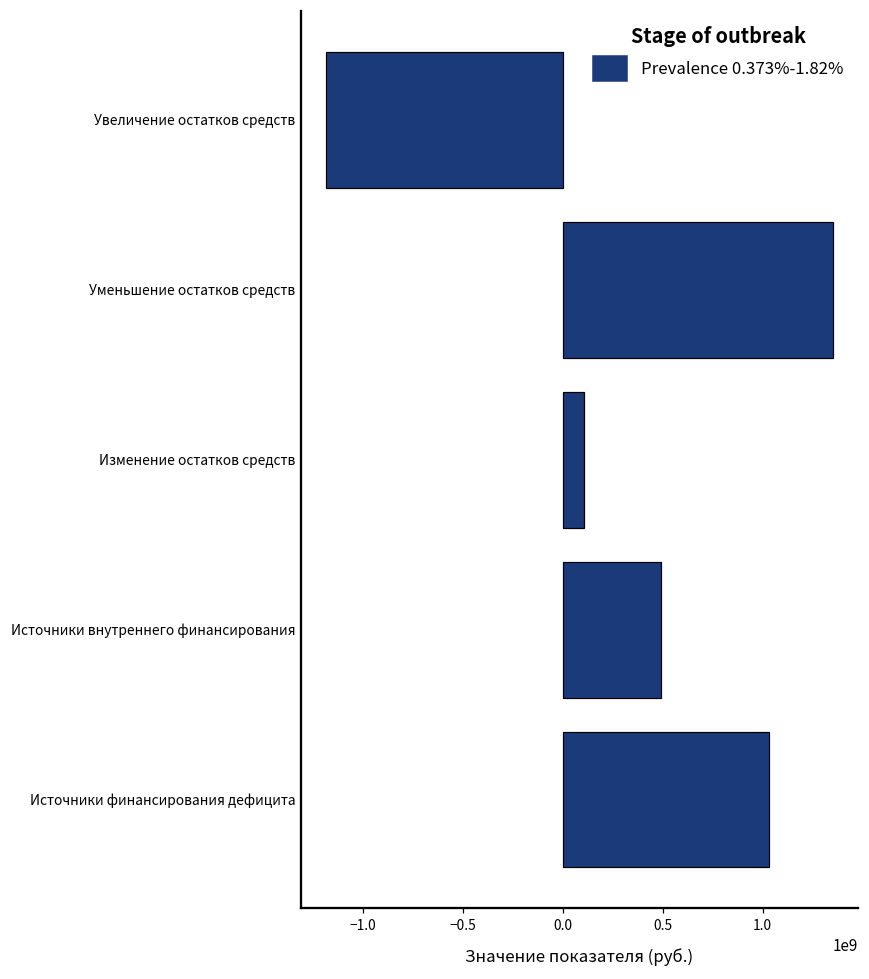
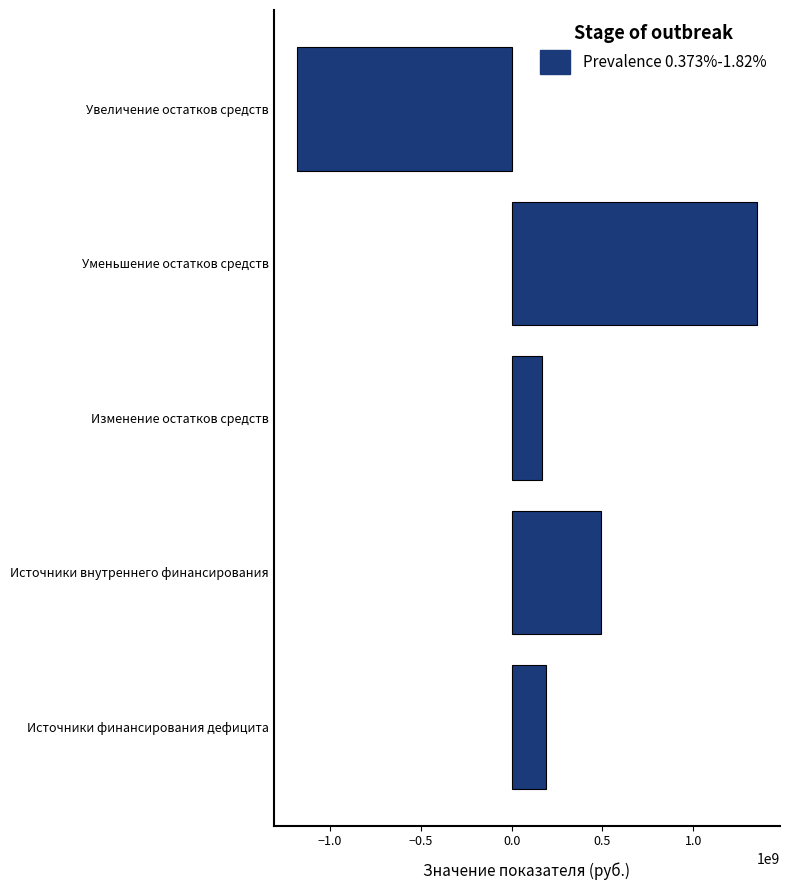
  {
    "Увеличение остатков средств": -1180000000,
    "Уменьшение остатков средств": 1350000000,
-   "Изменение остатков средств": 110000000,
+   "Изменение остатков средств": 170000000,
    "Источники внутреннего финансирования": 490000000,
-   "Источники финансирования дефицита": 1030000000
+   "Источники финансирования дефицита": 190000000
  }
